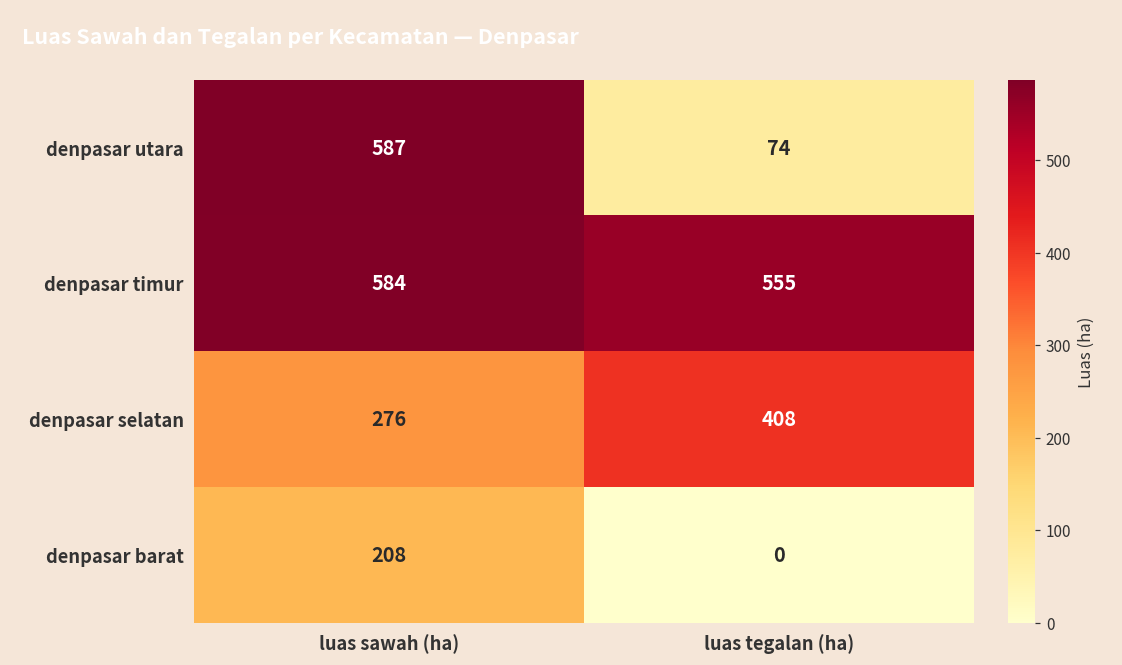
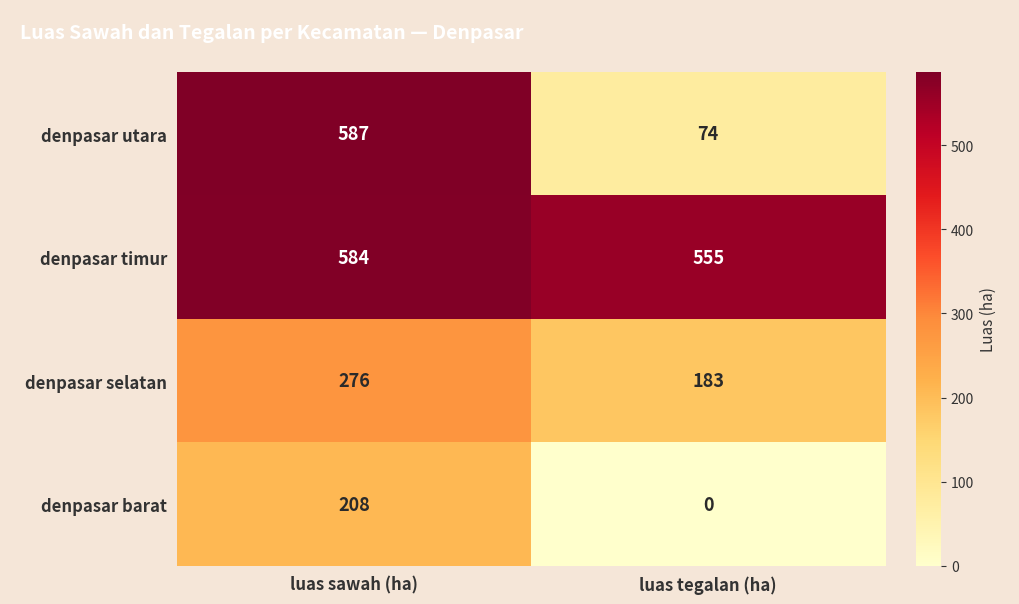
  {
    "denpasar utara": {
      "luas sawah (ha)": 587,
      "luas tegalan (ha)": 74
    },
    "denpasar timur": {
      "luas sawah (ha)": 584,
      "luas tegalan (ha)": 555
    },
    "denpasar selatan": {
      "luas sawah (ha)": 276,
-     "luas tegalan (ha)": 408
+     "luas tegalan (ha)": 183
    },
    "denpasar barat": {
      "luas sawah (ha)": 208,
      "luas tegalan (ha)": 0
    }
  }
